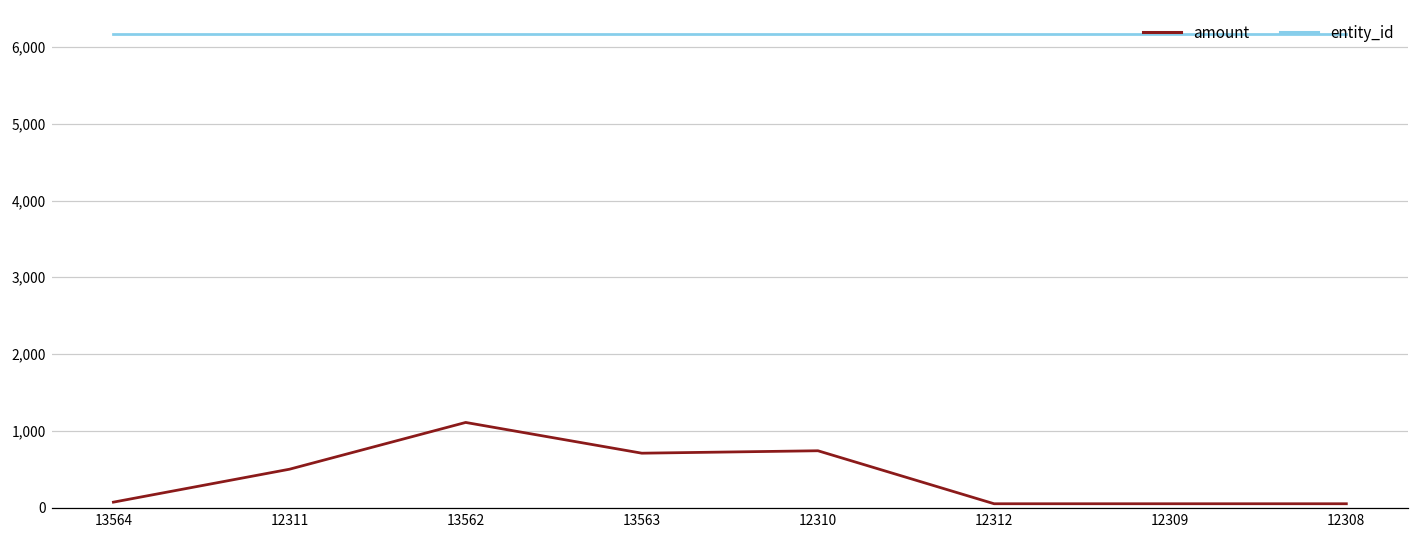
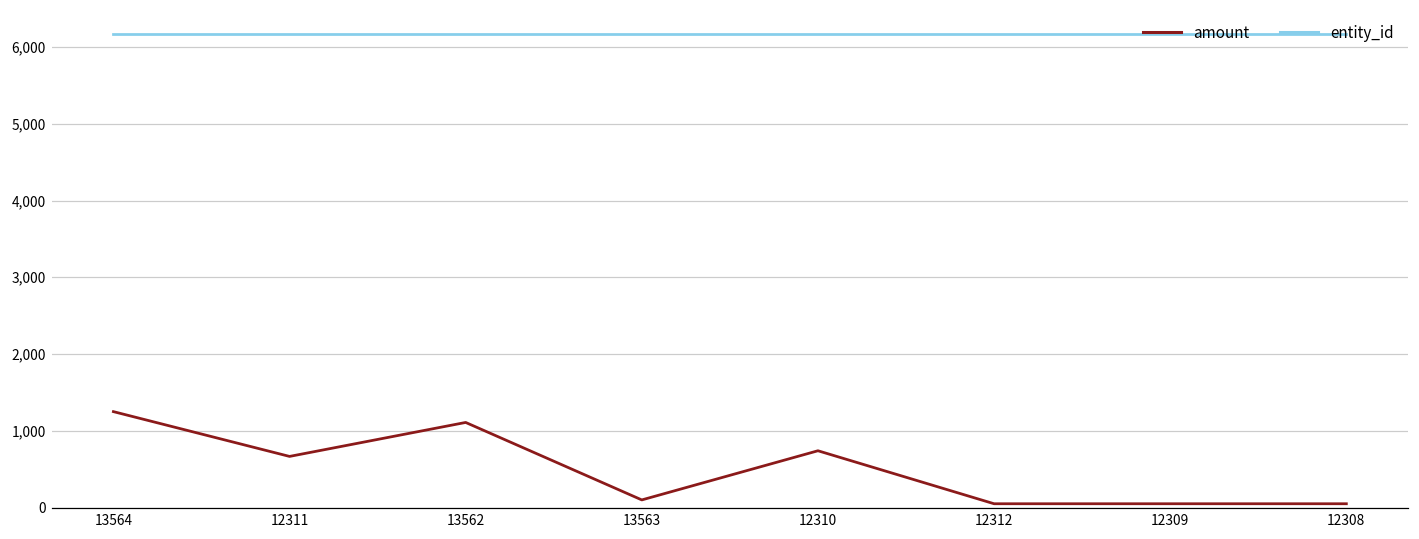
  {
    "amount": {
-     "13564": "100",
-     "12311": "500",
+     "13564": "1,300",
+     "12311": "700",
      "13562": "1,100",
-     "13563": "700",
+     "13563": "100",
      "12310": "700",
      "12312": "100",
      "12309": "100",
      "12308": "100"
    },
    "entity_id": {
      "13564": "6,200",
      "12311": "6,200",
      "13562": "6,200",
      "13563": "6,200",
      "12310": "6,200",
      "12312": "6,200",
      "12309": "6,200",
      "12308": "6,200"
    }
  }
